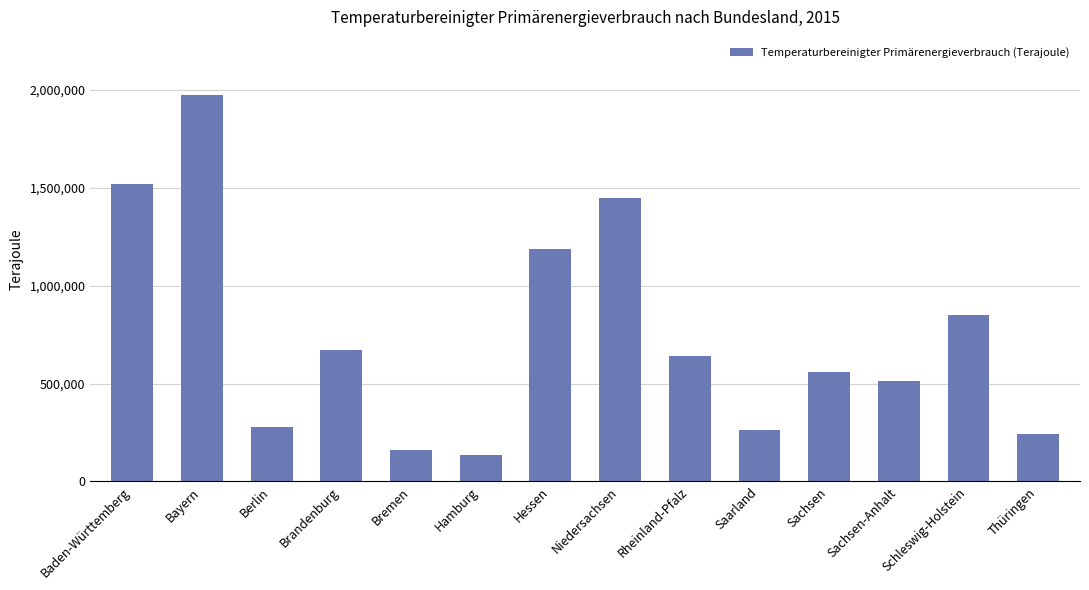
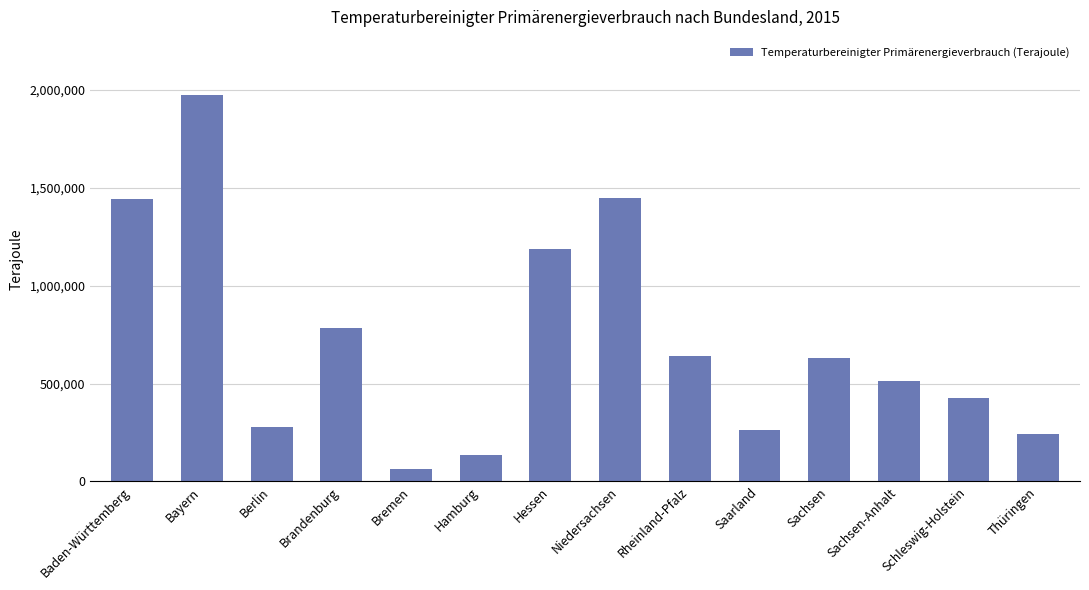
  {
-   "Baden-Württemberg": "1,520,000",
+   "Baden-Württemberg": "1,440,000",
    "Bayern": "1,970,000",
    "Berlin": "280,000",
-   "Brandenburg": "670,000",
-   "Bremen": "160,000",
+   "Brandenburg": "790,000",
+   "Bremen": "60,000",
    "Hamburg": "140,000",
    "Hessen": "1,190,000",
    "Niedersachsen": "1,450,000",
    "Rheinland-Pfalz": "640,000",
    "Saarland": "260,000",
-   "Sachsen": "560,000",
+   "Sachsen": "630,000",
    "Sachsen-Anhalt": "510,000",
-   "Schleswig-Holstein": "850,000",
+   "Schleswig-Holstein": "430,000",
    "Thüringen": "240,000"
  }
